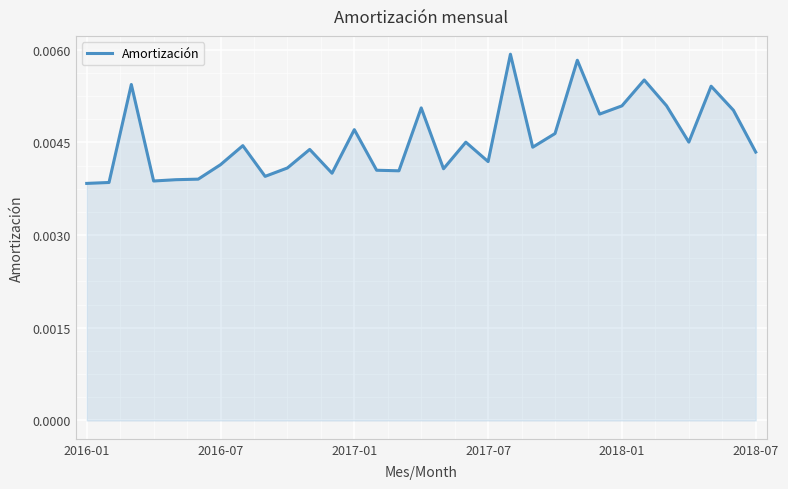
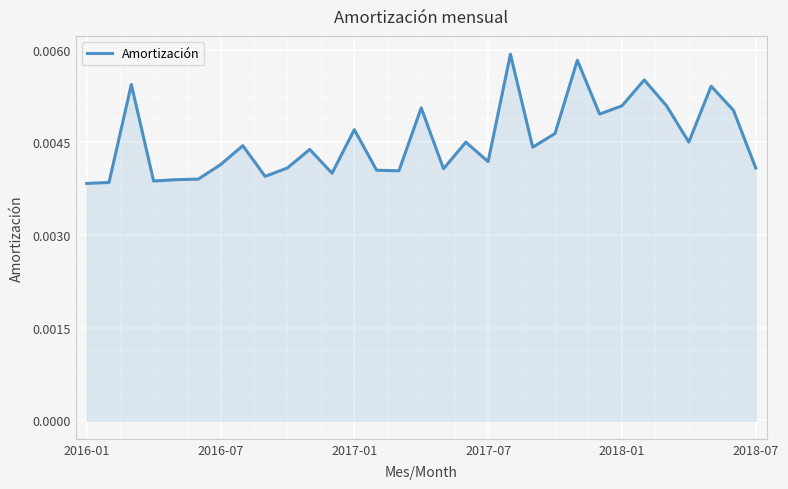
  {
    "2016-01": 0.0038,
    "2016-07": 0.0041,
    "2017-01": 0.0047,
    "2017-07": 0.0042,
    "2018-01": 0.0051,
-   "2018-07": 0.0043
+   "2018-07": 0.0041
  }
